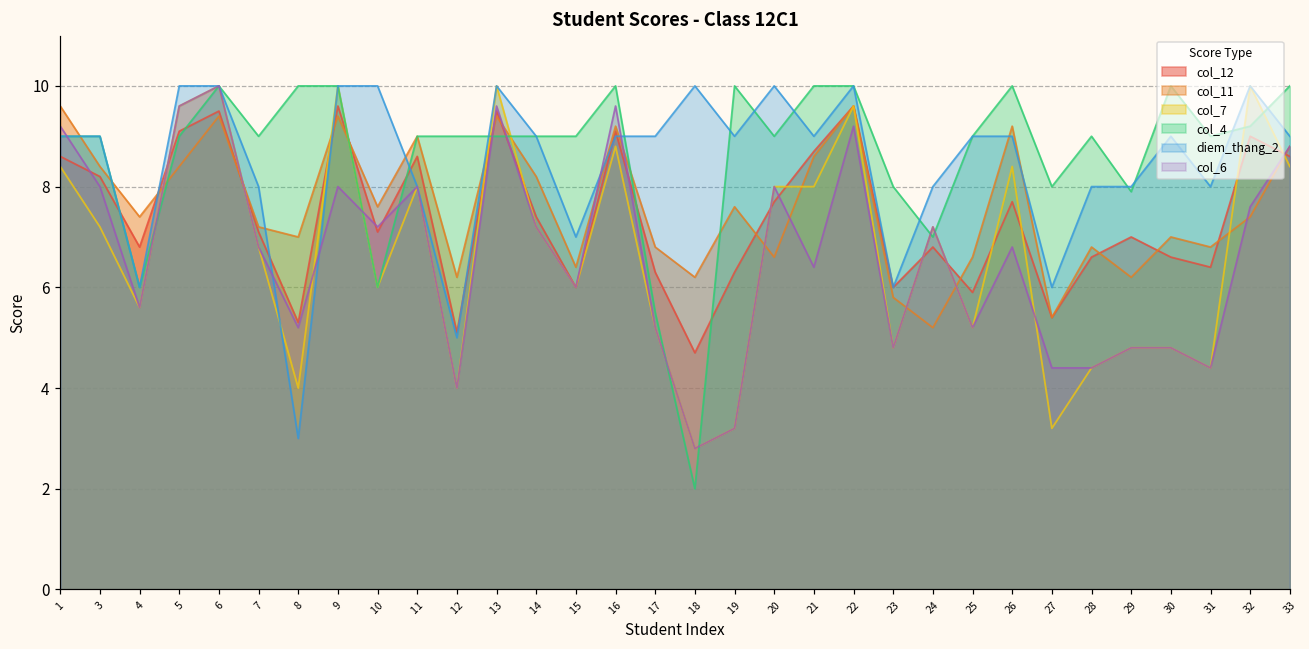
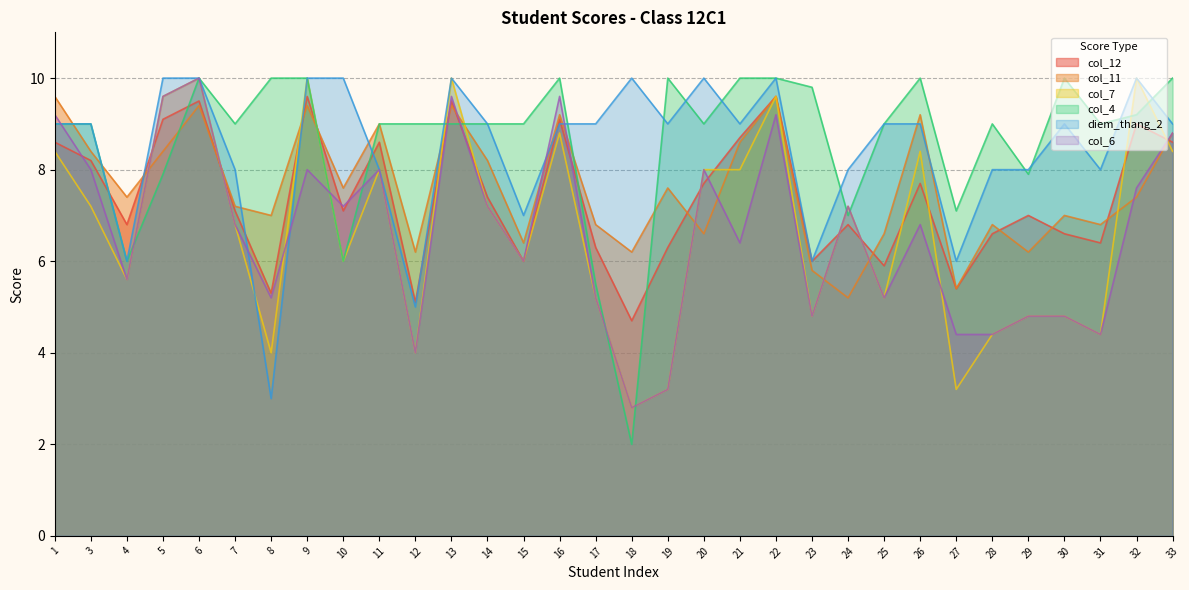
  {
    "col_4": {
-     "5": 9.0,
+     "5": 7.9,
      "7": 9.0,
      "8": 10.0,
      "12": 9.0,
      "13": 9.0,
      "15": 9.0,
      "16": 10.0,
      "17": 5.5,
      "18": 2.0,
      "19": 10.0,
      "20": 9.0,
      "21": 10.0,
-     "23": 8.0,
+     "23": 9.8,
      "24": 7.0,
      "26": 10.0,
-     "27": 8.0,
+     "27": 7.1,
      "28": 9.0,
      "29": 7.9,
      "33": 10.0
    }
  }
